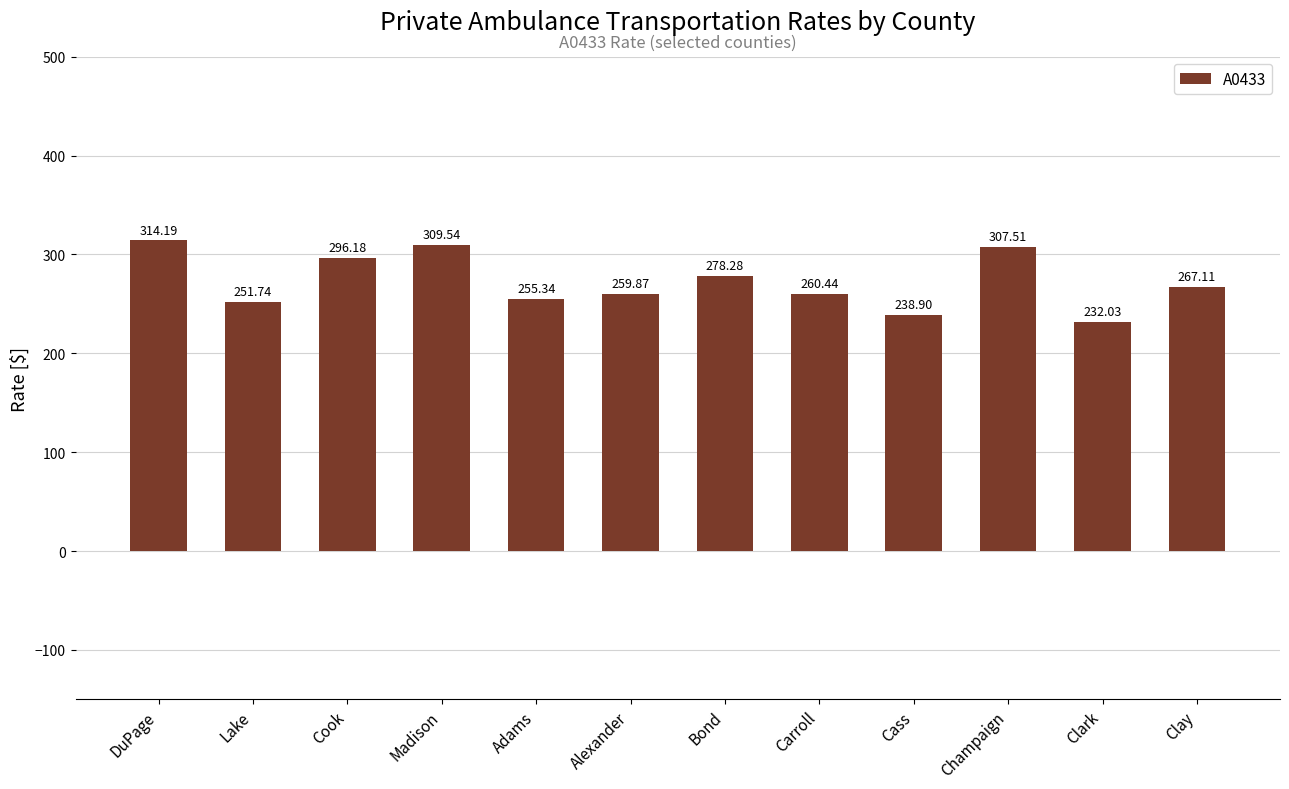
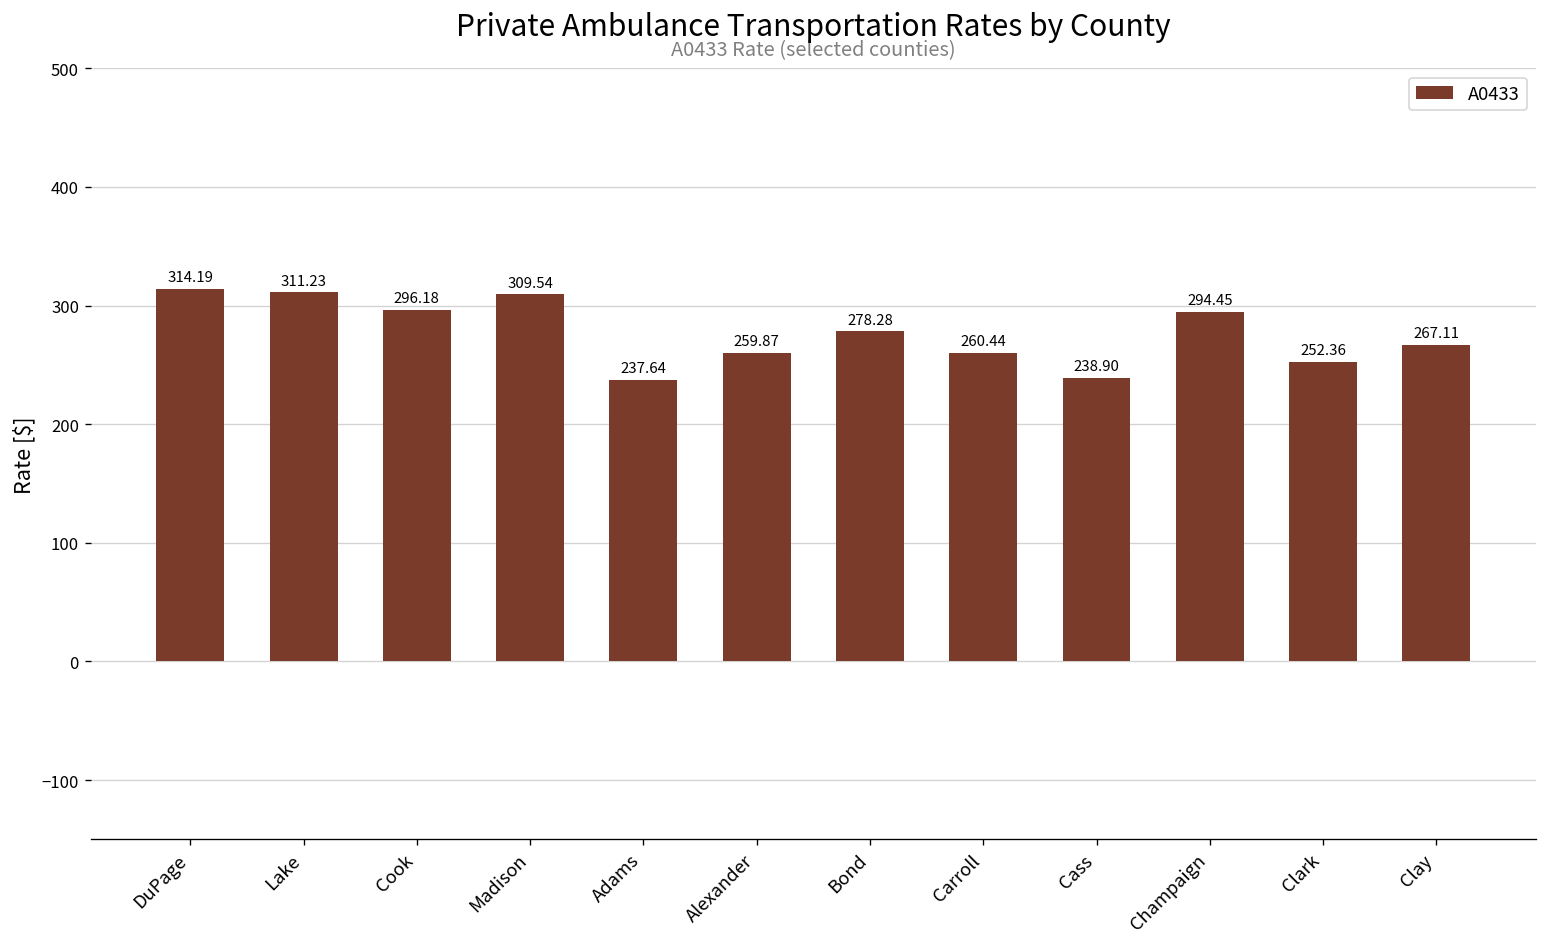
  {
    "DuPage": 314.19,
-   "Lake": 251.74,
+   "Lake": 311.23,
    "Cook": 296.18,
    "Madison": 309.54,
-   "Adams": 255.34,
+   "Adams": 237.64,
    "Alexander": 259.87,
    "Bond": 278.28,
    "Carroll": 260.44,
    "Cass": 238.90,
-   "Champaign": 307.51,
-   "Clark": 232.03,
+   "Champaign": 294.45,
+   "Clark": 252.36,
    "Clay": 267.11
  }
